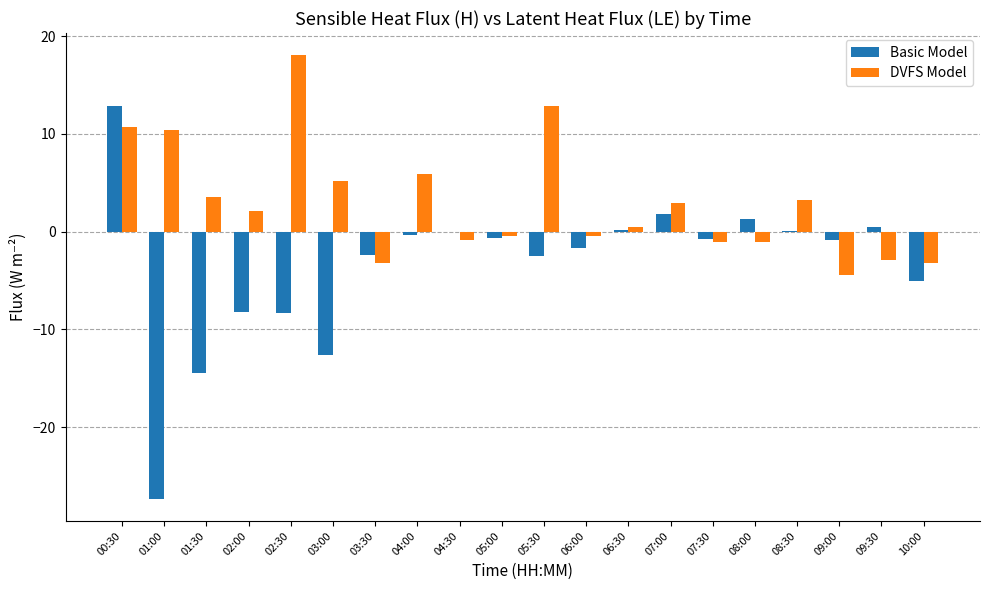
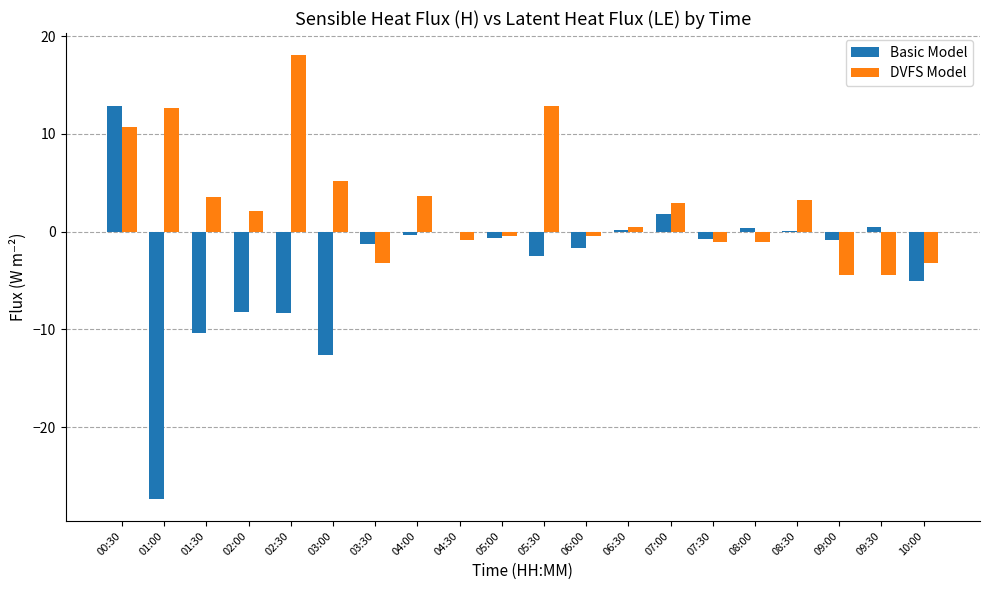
  {
    "Basic Model": {
      "00:30": 13,
      "01:00": -27,
-     "01:30": -14,
+     "01:30": -10,
      "02:00": -8,
      "02:30": -8,
      "03:00": -13,
-     "03:30": -2,
+     "03:30": -1,
      "04:00": 0,
      "05:00": -1,
      "05:30": -3,
      "06:00": -2,
      "07:00": 2,
      "07:30": -1,
-     "08:00": 1,
+     "08:00": 0,
      "09:00": -1,
      "09:30": 0,
      "10:00": -5
    },
    "DVFS Model": {
      "00:30": 11,
-     "01:00": 10,
+     "01:00": 13,
      "01:30": 4,
      "02:00": 2,
      "02:30": 18,
      "03:00": 5,
      "03:30": -3,
-     "04:00": 6,
+     "04:00": 4,
      "04:30": -1,
      "05:00": 0,
      "05:30": 13,
      "06:00": 0,
      "06:30": 0,
      "07:00": 3,
      "07:30": -1,
      "08:00": -1,
      "08:30": 3,
      "09:00": -4,
-     "09:30": -3,
+     "09:30": -4,
      "10:00": -3
    }
  }
